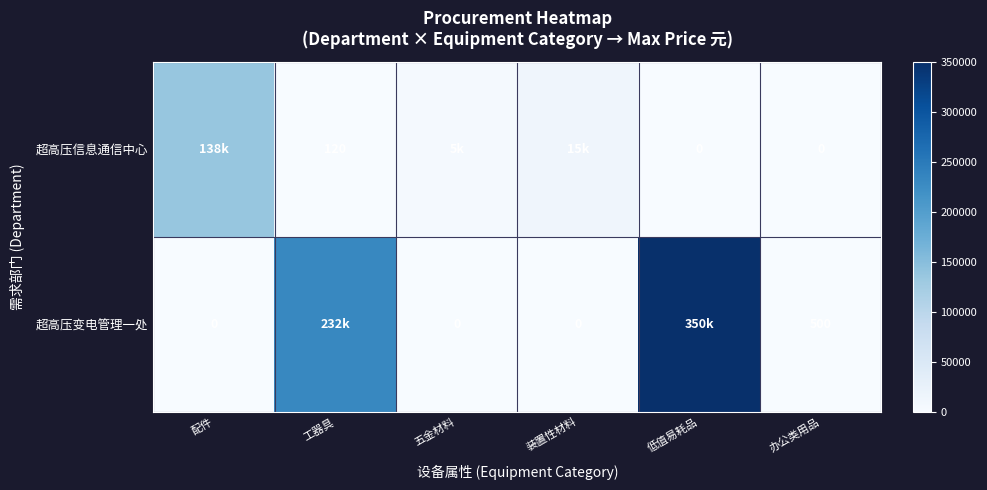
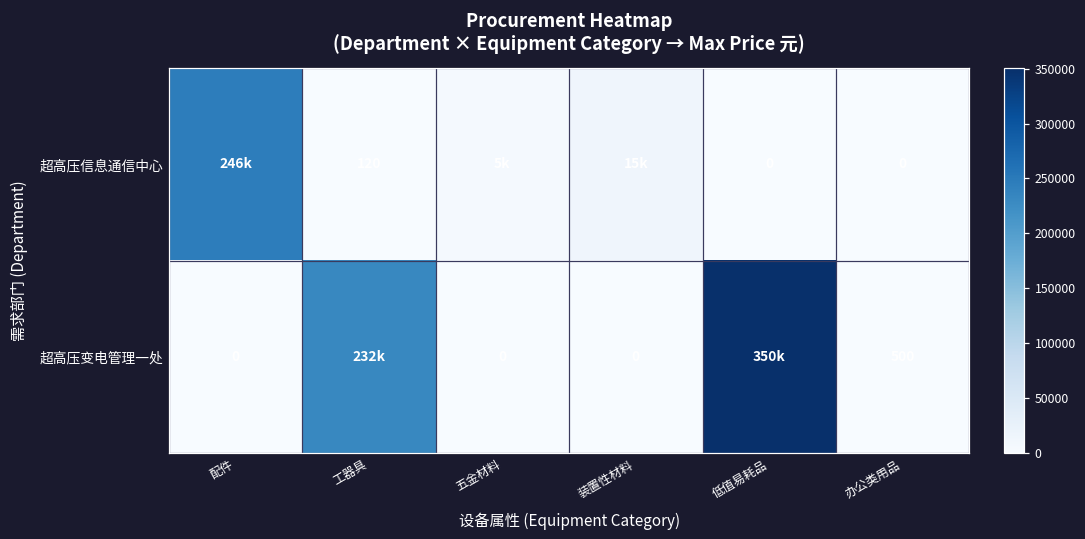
  {
    "超高压信息通信中心": {
-     "配件": "138k"
+     "配件": "246k"
    },
    "超高压变电管理一处": {
      "工器具": "232k",
      "低值易耗品": "350k"
    }
  }
